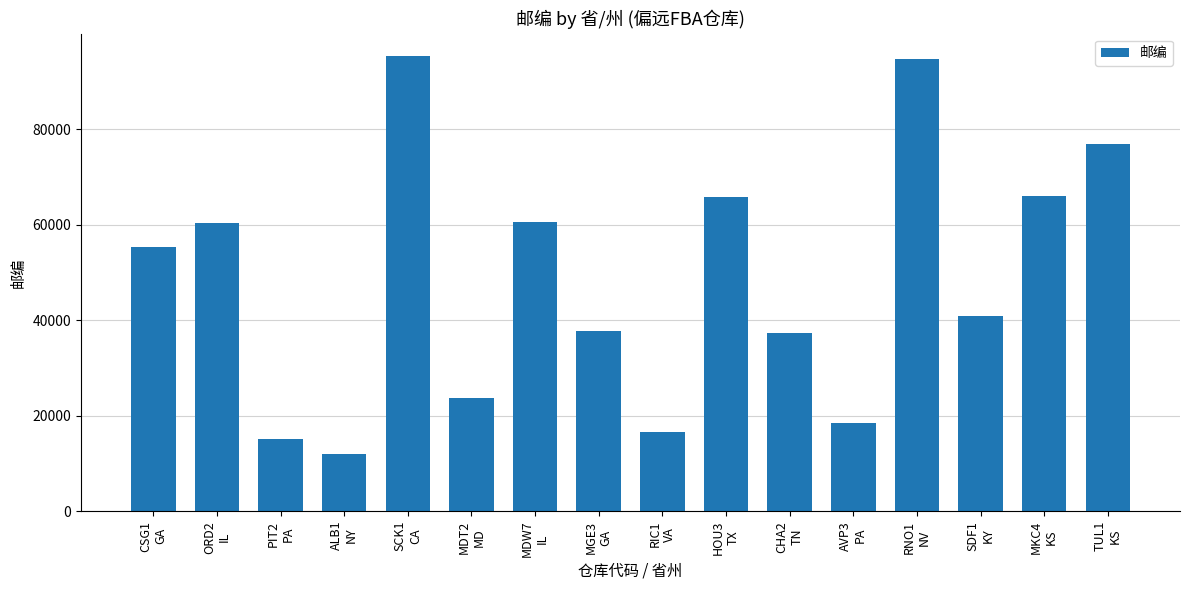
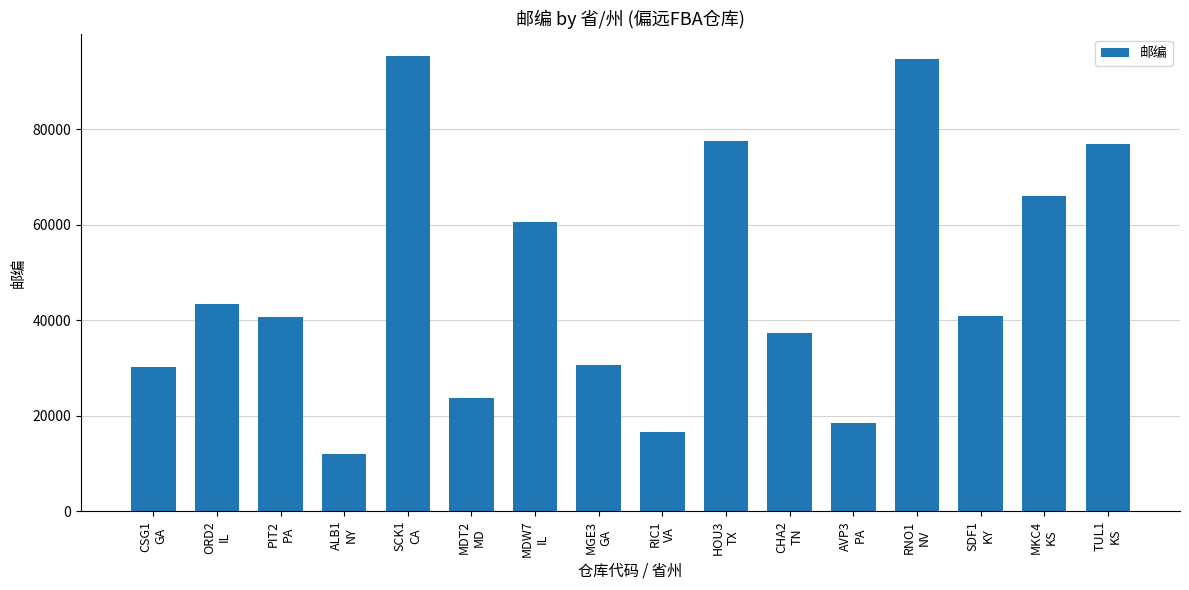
  {
-   "CSG1 GA": 55000,
-   "ORD2 IL": 60000,
-   "PIT2 PA": 15000,
+   "CSG1 GA": 30000,
+   "ORD2 IL": 43000,
+   "PIT2 PA": 41000,
    "ALB1 NY": 12000,
    "SCK1 CA": 95000,
    "MDT2 MD": 24000,
    "MDW7 IL": 60000,
-   "MGE3 GA": 38000,
+   "MGE3 GA": 31000,
    "RIC1 VA": 17000,
-   "HOU3 TX": 66000,
+   "HOU3 TX": 77000,
    "CHA2 TN": 37000,
    "AVP3 PA": 18000,
    "RNO1 NV": 95000,
    "SDF1 KY": 41000,
    "MKC4 KS": 66000,
    "TUL1 KS": 77000
  }
